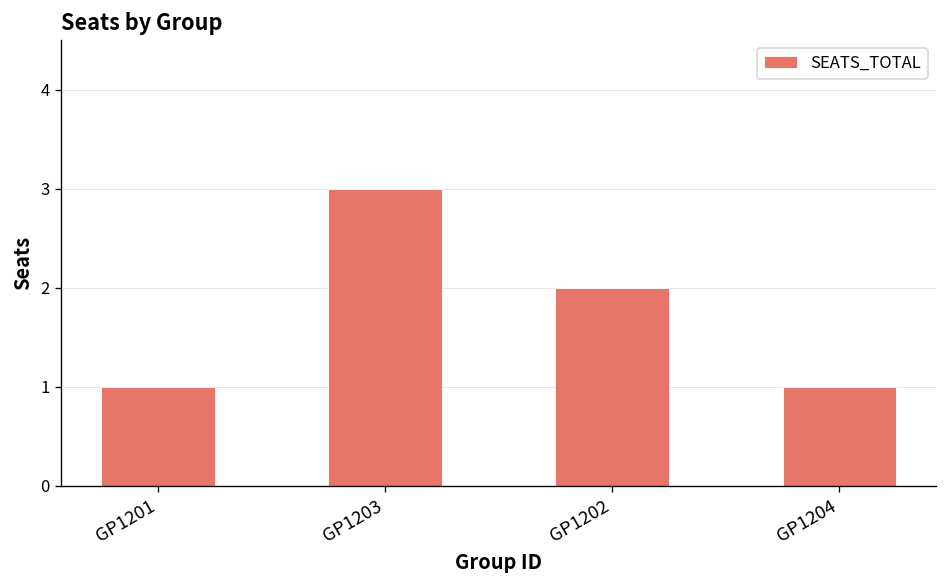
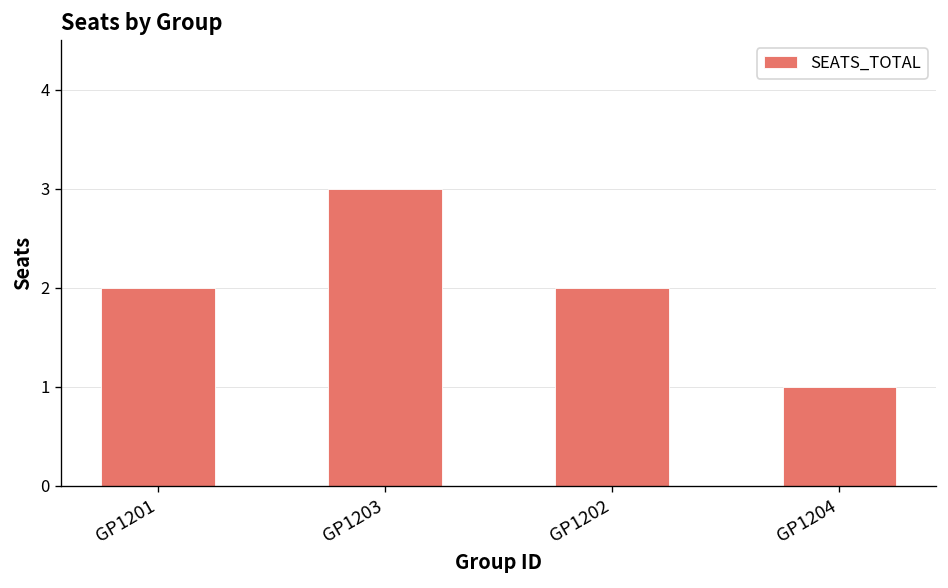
  {
-   "GP1201": 1,
+   "GP1201": 2,
    "GP1203": 3,
    "GP1202": 2,
    "GP1204": 1
  }
